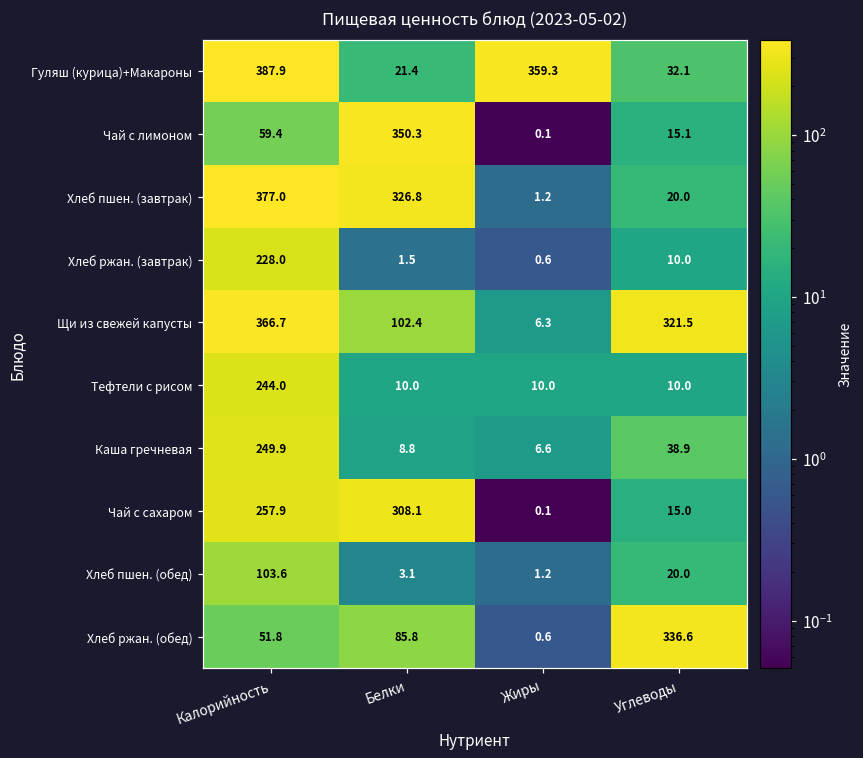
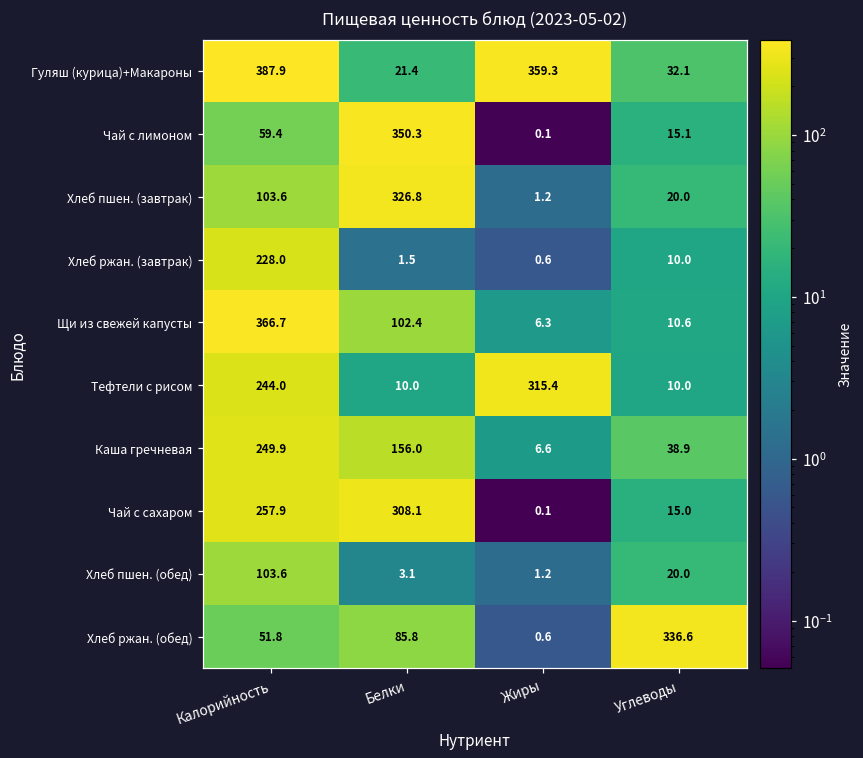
  {
    "Гуляш (курица)+Макароны": {
      "Калорийность": 387.9,
      "Белки": 21.4,
      "Жиры": 359.3,
      "Углеводы": 32.1
    },
    "Чай с лимоном": {
      "Калорийность": 59.4,
      "Белки": 350.3,
      "Жиры": 0.1,
      "Углеводы": 15.1
    },
    "Хлеб пшен. (завтрак)": {
-     "Калорийность": 377.0,
+     "Калорийность": 103.6,
      "Белки": 326.8,
      "Жиры": 1.2,
      "Углеводы": 20.0
    },
    "Хлеб ржан. (завтрак)": {
      "Калорийность": 228.0,
      "Белки": 1.5,
      "Жиры": 0.6,
      "Углеводы": 10.0
    },
    "Щи из свежей капусты": {
      "Калорийность": 366.7,
      "Белки": 102.4,
      "Жиры": 6.3,
-     "Углеводы": 321.5
+     "Углеводы": 10.6
    },
    "Тефтели с рисом": {
      "Калорийность": 244.0,
      "Белки": 10.0,
-     "Жиры": 10.0,
+     "Жиры": 315.4,
      "Углеводы": 10.0
    },
    "Каша гречневая": {
      "Калорийность": 249.9,
-     "Белки": 8.8,
+     "Белки": 156.0,
      "Жиры": 6.6,
      "Углеводы": 38.9
    },
    "Чай с сахаром": {
      "Калорийность": 257.9,
      "Белки": 308.1,
      "Жиры": 0.1,
      "Углеводы": 15.0
    },
    "Хлеб пшен. (обед)": {
      "Калорийность": 103.6,
      "Белки": 3.1,
      "Жиры": 1.2,
      "Углеводы": 20.0
    },
    "Хлеб ржан. (обед)": {
      "Калорийность": 51.8,
      "Белки": 85.8,
      "Жиры": 0.6,
      "Углеводы": 336.6
    }
  }
